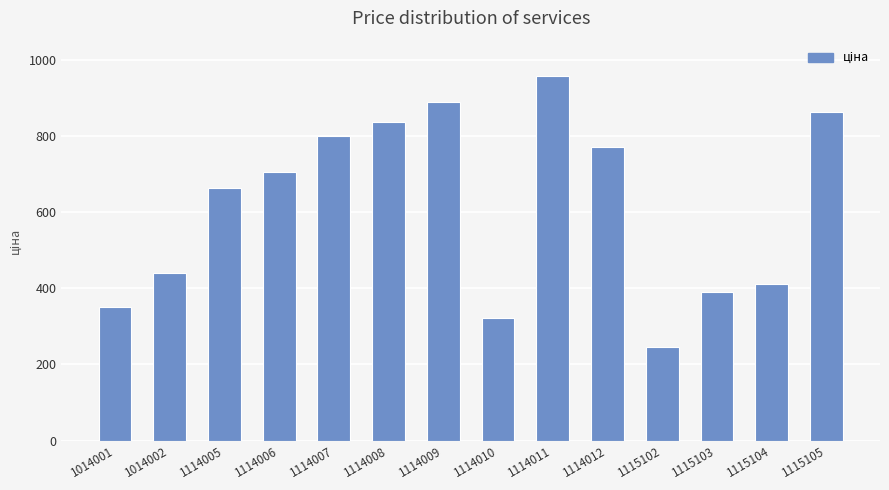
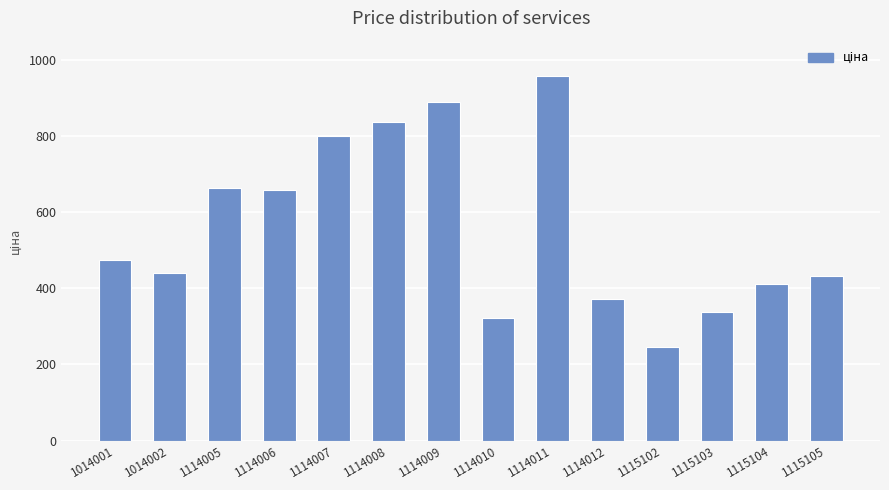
  {
-   "1014001": 350,
+   "1014001": 470,
    "1014002": 440,
    "1114005": 660,
-   "1114006": 710,
+   "1114006": 660,
    "1114007": 800,
    "1114008": 840,
    "1114009": 890,
    "1114010": 320,
    "1114011": 960,
-   "1114012": 770,
+   "1114012": 370,
    "1115102": 250,
-   "1115103": 390,
+   "1115103": 340,
    "1115104": 410,
-   "1115105": 860
+   "1115105": 430
  }
